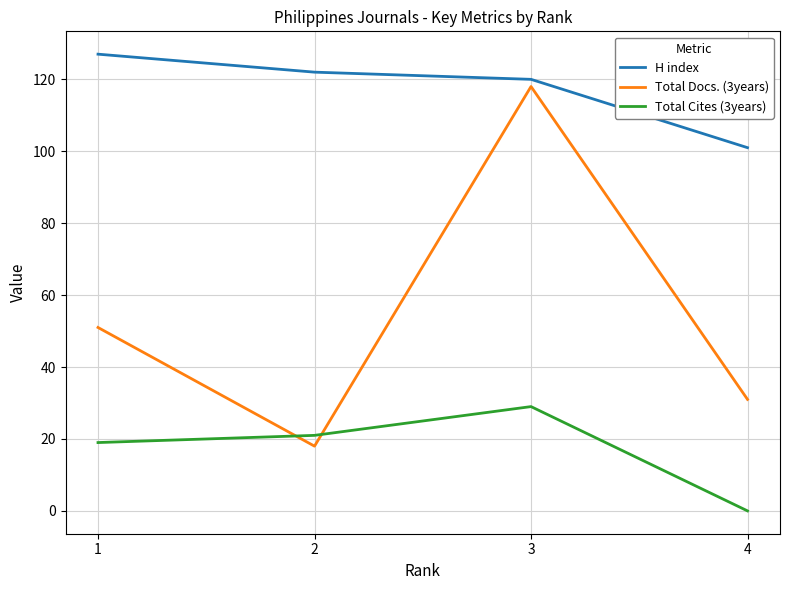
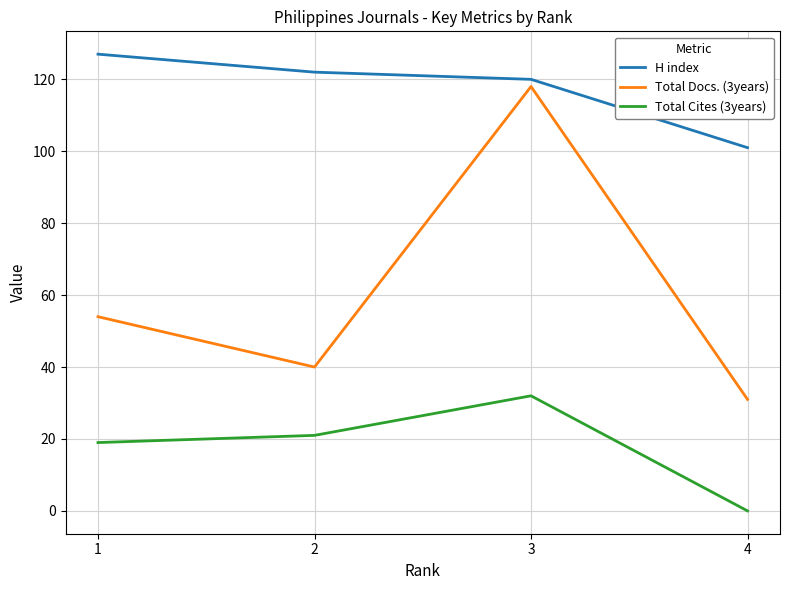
  {
    "H index": {
      "1": 127,
      "2": 122,
      "3": 120,
      "4": 101
    },
    "Total Docs. (3years)": {
-     "1": 51,
-     "2": 18,
+     "1": 54,
+     "2": 40,
      "3": 118,
      "4": 31
    },
    "Total Cites (3years)": {
      "1": 19,
      "2": 21,
-     "3": 29,
+     "3": 32,
      "4": 0
    }
  }
